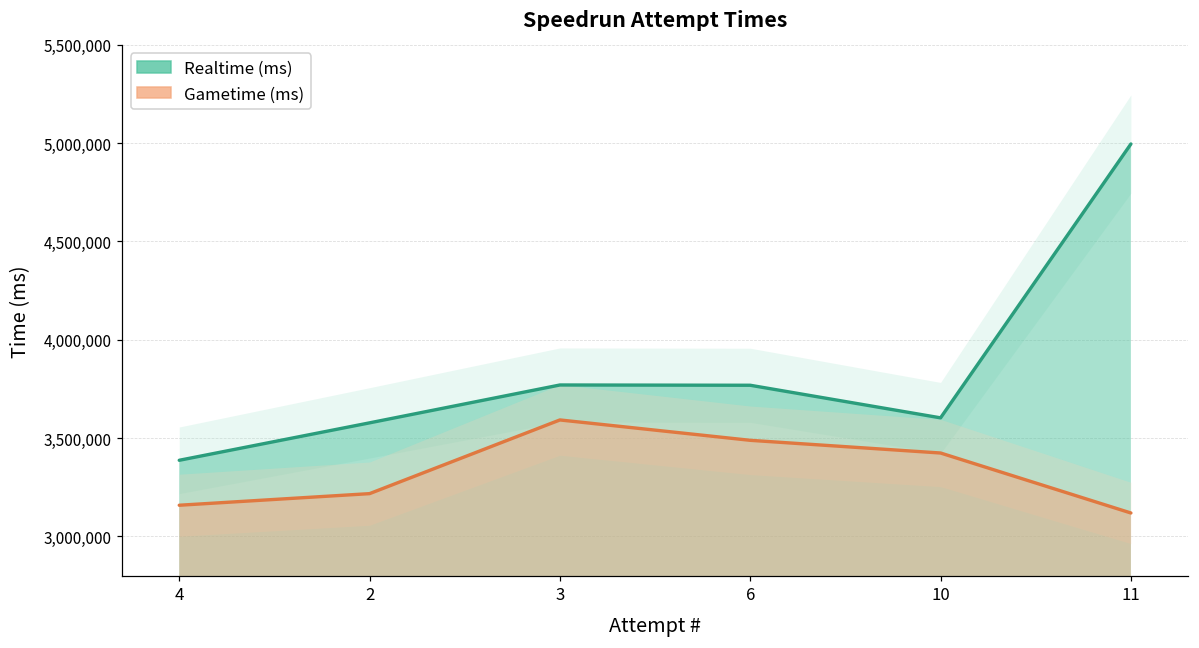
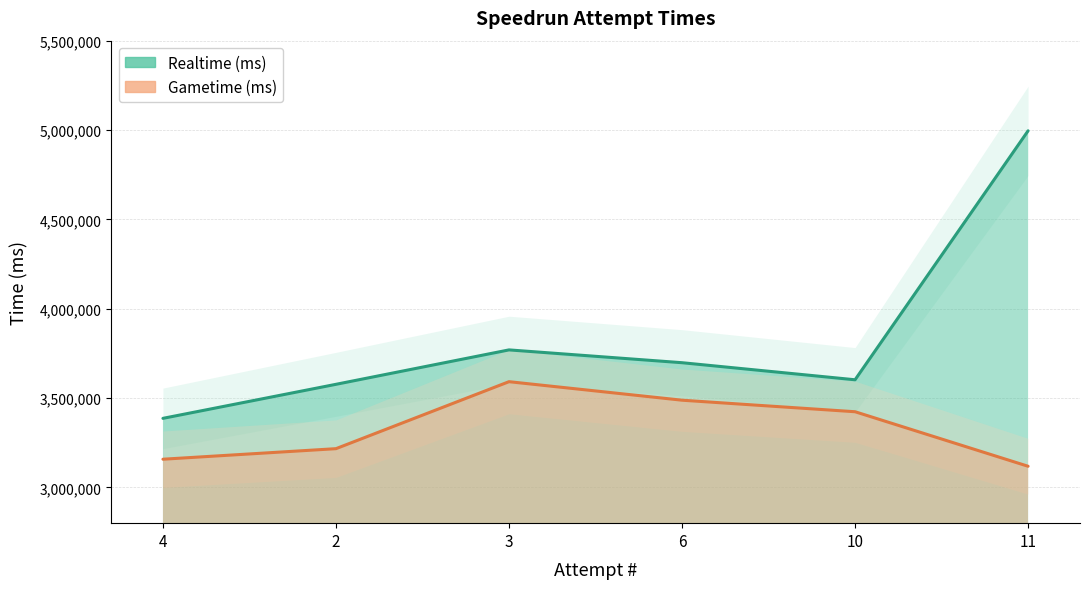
  {
    "Realtime (ms)": {
      "4": "3,390,000",
      "2": "3,580,000",
-     "6": "3,770,000",
+     "6": "3,700,000",
      "11": "5,000,000"
    },
    "Gametime (ms)": {
      "4": "3,160,000",
      "2": "3,220,000",
      "3": "3,590,000",
      "6": "3,490,000",
      "10": "3,420,000",
      "11": "3,120,000"
    }
  }
